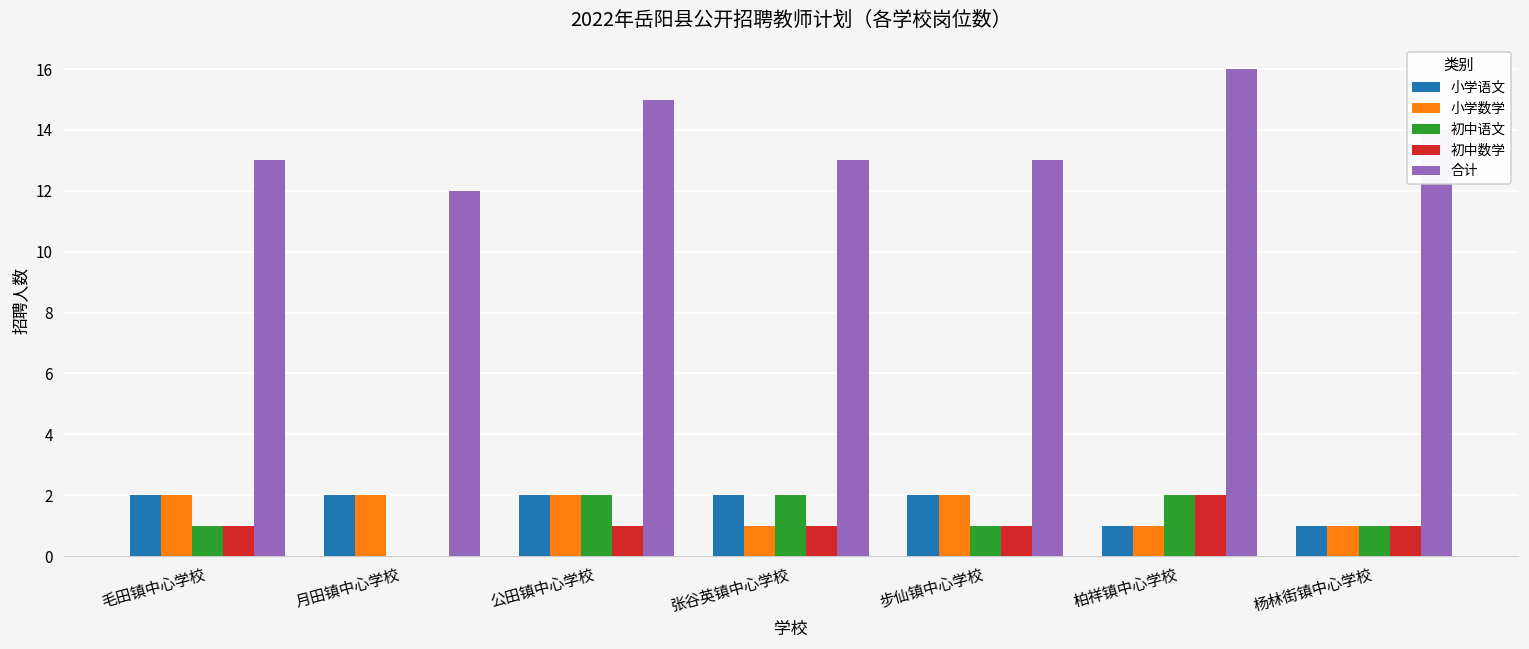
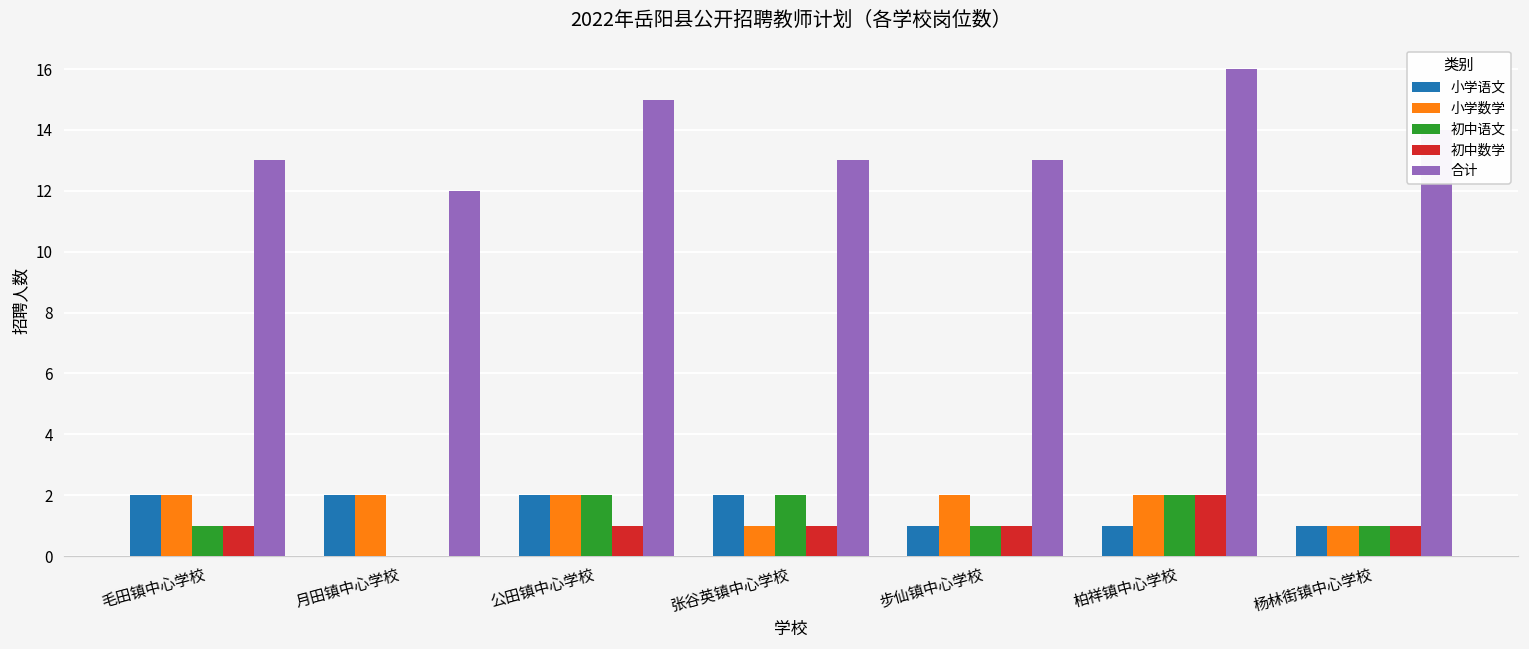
  {
    "小学语文": {
      "毛田镇中心学校": 2,
      "月田镇中心学校": 2,
      "公田镇中心学校": 2,
      "张谷英镇中心学校": 2,
-     "步仙镇中心学校": 2,
+     "步仙镇中心学校": 1,
      "柏祥镇中心学校": 1,
      "杨林街镇中心学校": 1
    },
    "小学数学": {
      "毛田镇中心学校": 2,
      "月田镇中心学校": 2,
      "公田镇中心学校": 2,
      "张谷英镇中心学校": 1,
      "步仙镇中心学校": 2,
-     "柏祥镇中心学校": 1,
+     "柏祥镇中心学校": 2,
      "杨林街镇中心学校": 1
    },
    "初中语文": {
      "毛田镇中心学校": 1,
      "月田镇中心学校": 0,
      "公田镇中心学校": 2,
      "张谷英镇中心学校": 2,
      "步仙镇中心学校": 1,
      "柏祥镇中心学校": 2,
      "杨林街镇中心学校": 1
    },
    "初中数学": {
      "毛田镇中心学校": 1,
      "月田镇中心学校": 0,
      "公田镇中心学校": 1,
      "张谷英镇中心学校": 1,
      "步仙镇中心学校": 1,
      "柏祥镇中心学校": 2,
      "杨林街镇中心学校": 1
    },
    "合计": {
      "毛田镇中心学校": 13,
      "月田镇中心学校": 12,
      "公田镇中心学校": 15,
      "张谷英镇中心学校": 13,
      "步仙镇中心学校": 13,
      "柏祥镇中心学校": 16
    }
  }
